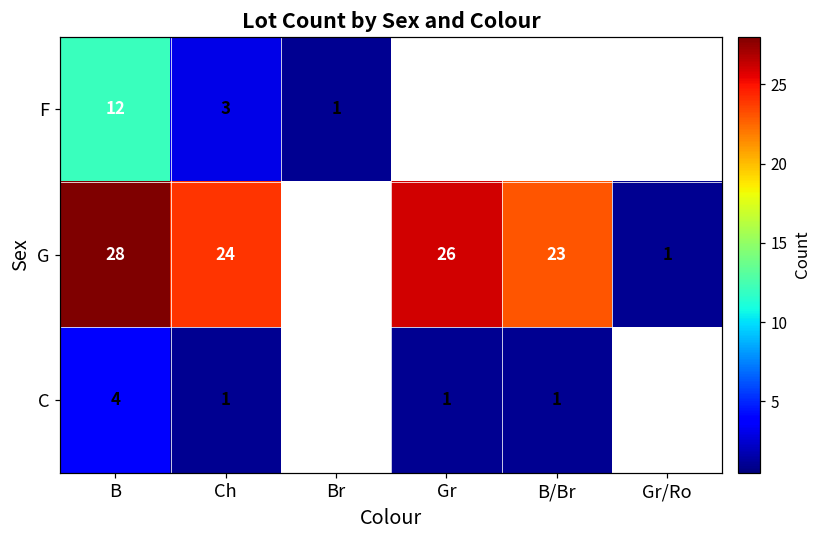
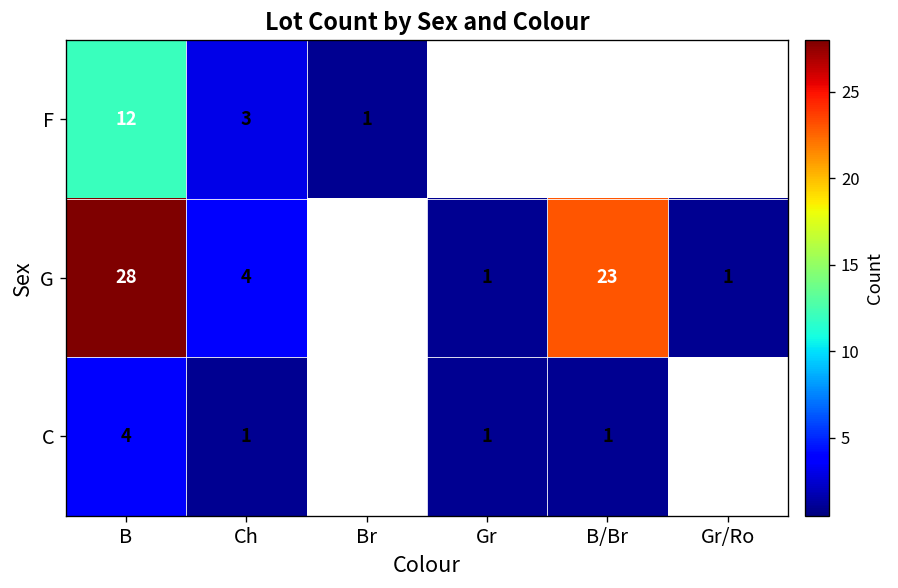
  {
    "F": {
      "B": 12,
      "Ch": 3,
      "Br": 1
    },
    "G": {
      "B": 28,
-     "Ch": 24,
-     "Gr": 26,
+     "Ch": 4,
+     "Gr": 1,
      "B/Br": 23,
      "Gr/Ro": 1
    },
    "C": {
      "B": 4,
      "Ch": 1,
      "Gr": 1,
      "B/Br": 1
    }
  }
